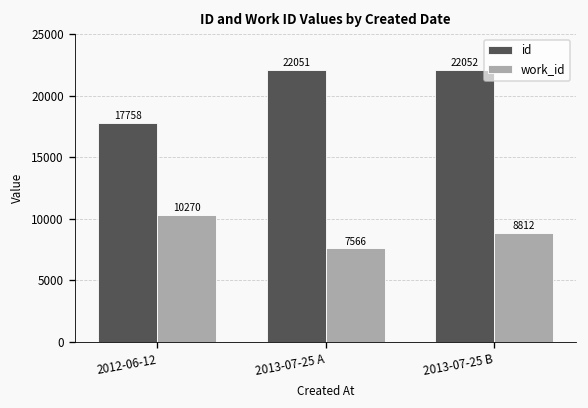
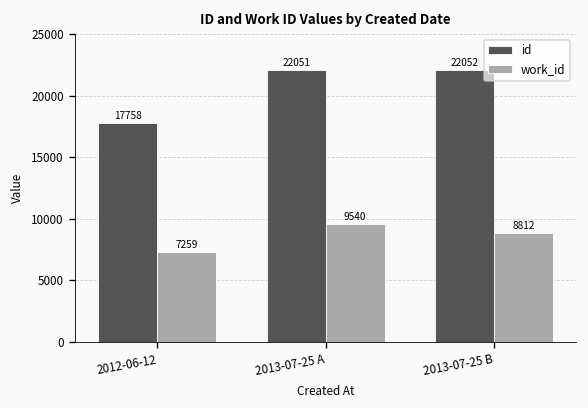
  {
    "id": {
      "2012-06-12": 17758,
      "2013-07-25 A": 22051,
      "2013-07-25 B": 22052
    },
    "work_id": {
-     "2012-06-12": 10270,
-     "2013-07-25 A": 7566,
+     "2012-06-12": 7259,
+     "2013-07-25 A": 9540,
      "2013-07-25 B": 8812
    }
  }
